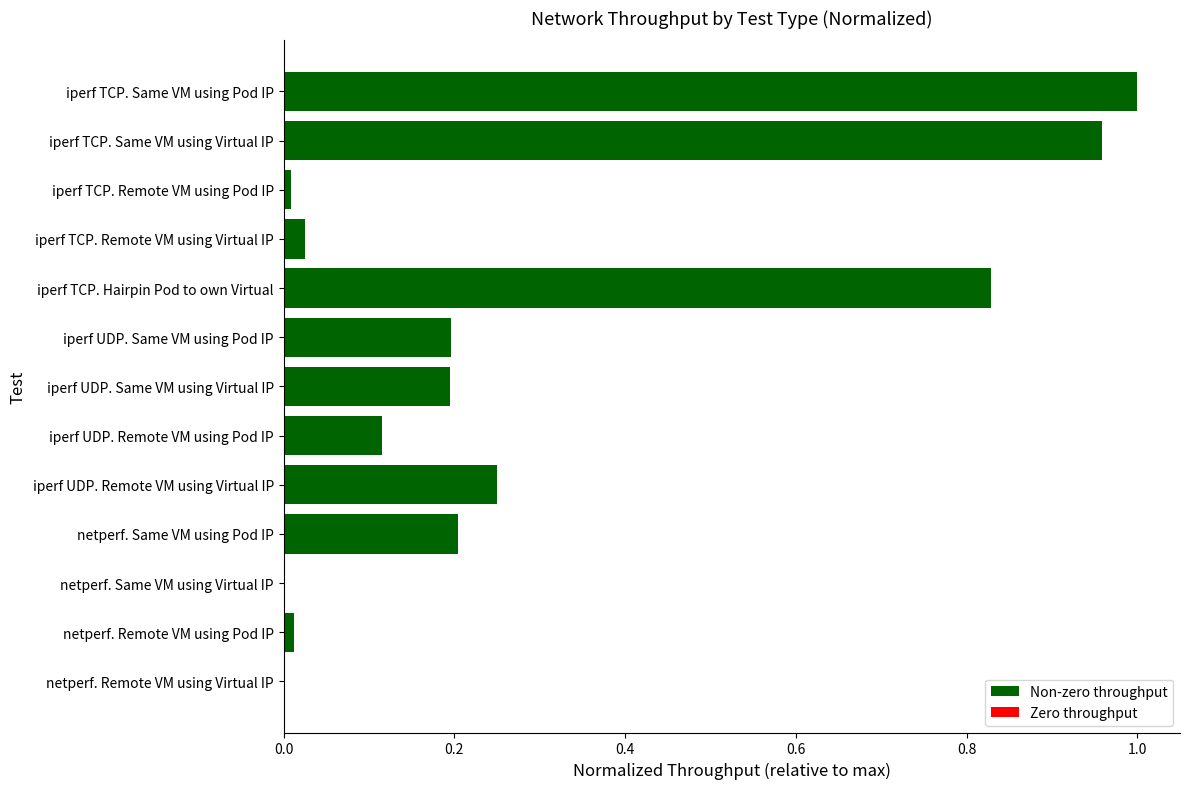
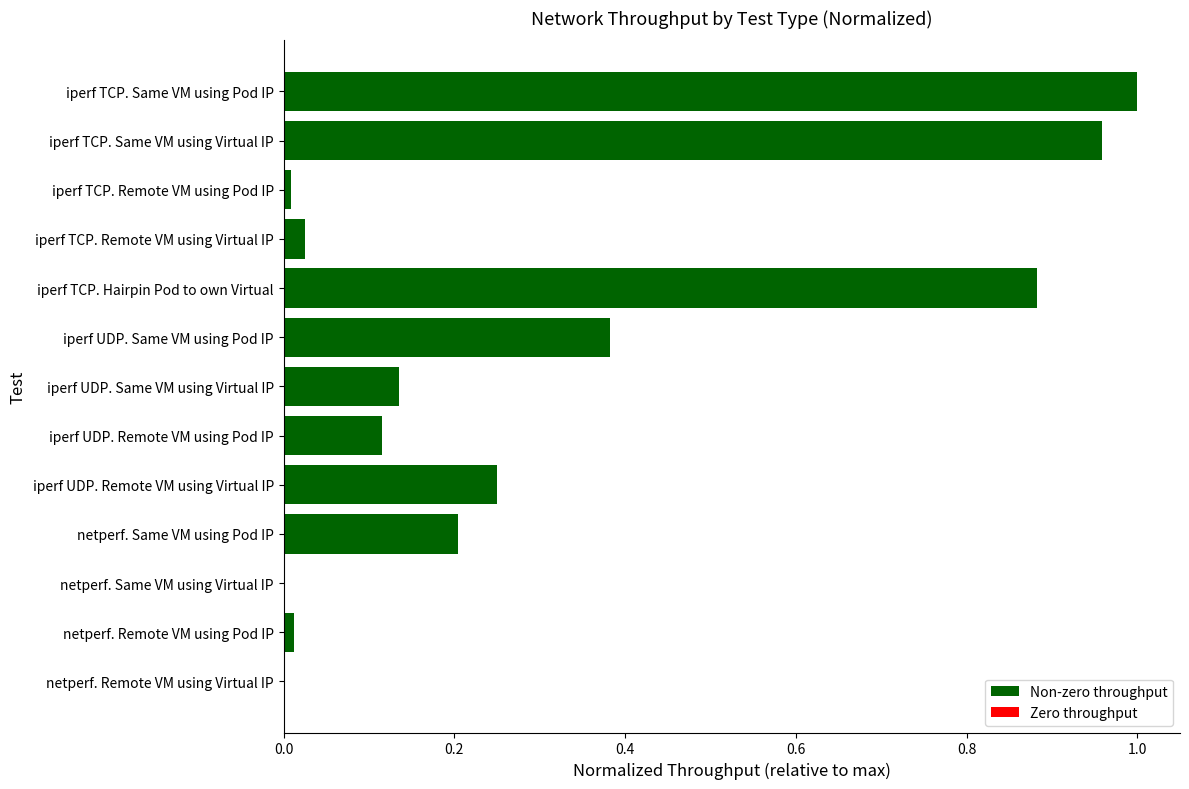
  {
    "iperf TCP. Same VM using Pod IP": 1.00,
    "iperf TCP. Same VM using Virtual IP": 0.96,
    "iperf TCP. Remote VM using Pod IP": 0.01,
    "iperf TCP. Remote VM using Virtual IP": 0.02,
-   "iperf TCP. Hairpin Pod to own Virtual": 0.83,
-   "iperf UDP. Same VM using Pod IP": 0.20,
-   "iperf UDP. Same VM using Virtual IP": 0.20,
+   "iperf TCP. Hairpin Pod to own Virtual": 0.88,
+   "iperf UDP. Same VM using Pod IP": 0.38,
+   "iperf UDP. Same VM using Virtual IP": 0.14,
    "iperf UDP. Remote VM using Pod IP": 0.11,
    "iperf UDP. Remote VM using Virtual IP": 0.25,
    "netperf. Same VM using Pod IP": 0.20,
    "netperf. Same VM using Virtual IP": 0.00,
    "netperf. Remote VM using Pod IP": 0.01,
    "netperf. Remote VM using Virtual IP": 0.00
  }
